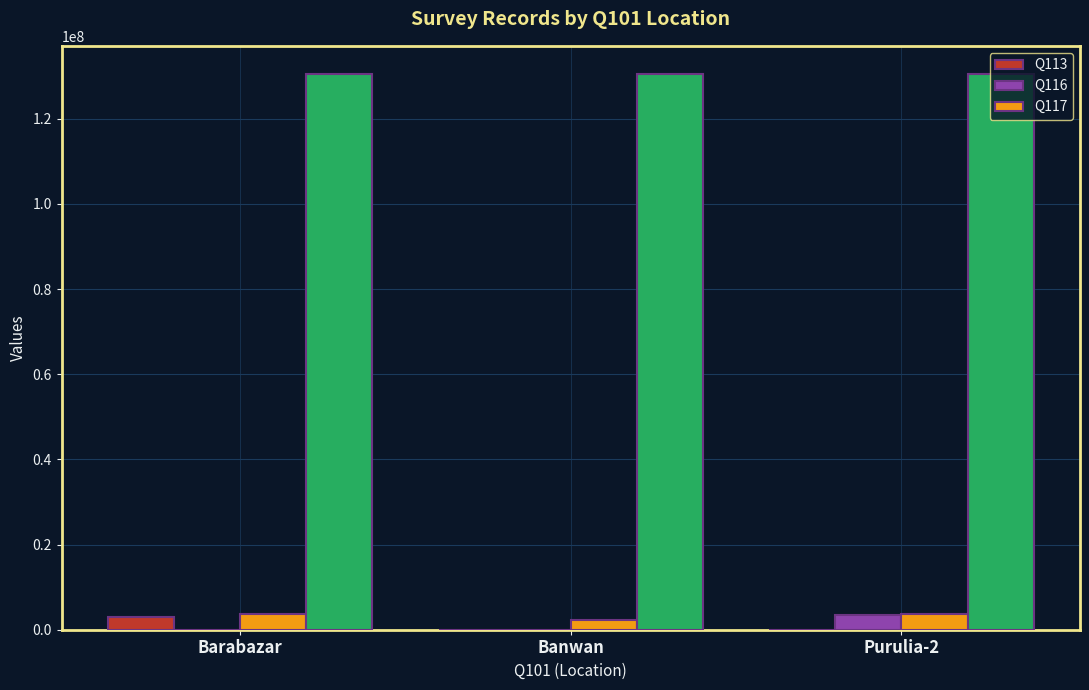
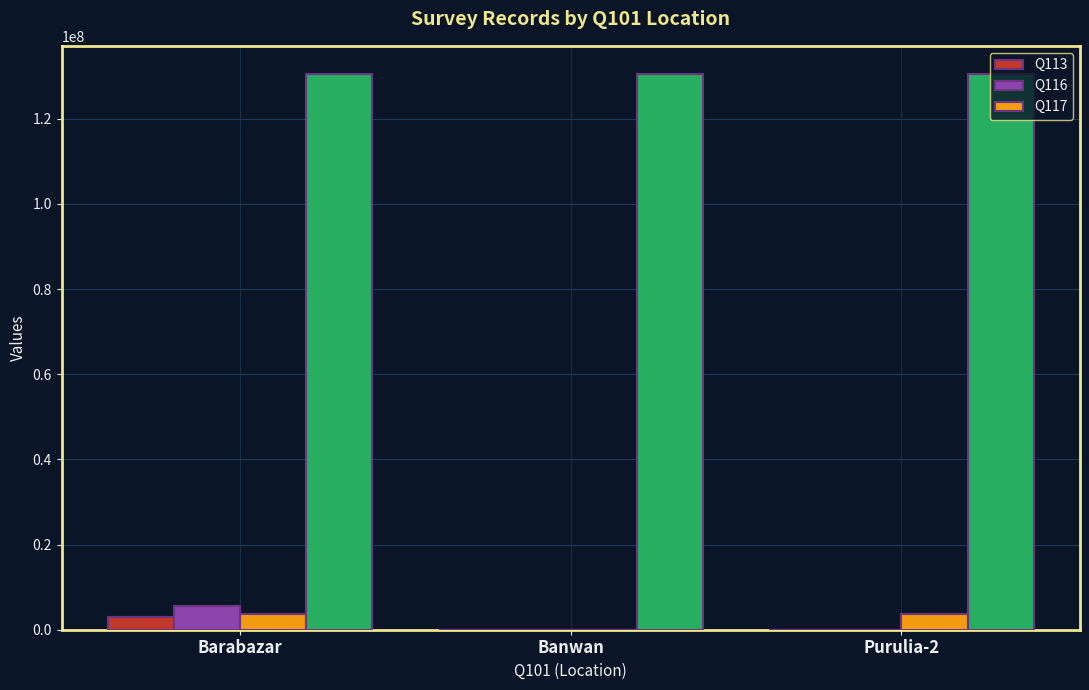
  {
    "Q113": {
      "Barabazar": 3000000
    },
    "Q116": {
-     "Barabazar": 0,
-     "Purulia-2": 4000000
+     "Barabazar": 5000000,
+     "Purulia-2": 0
    },
    "Q117": {
      "Barabazar": 4000000,
-     "Banwan": 2000000,
+     "Banwan": 0,
      "Purulia-2": 4000000
    }
  }
